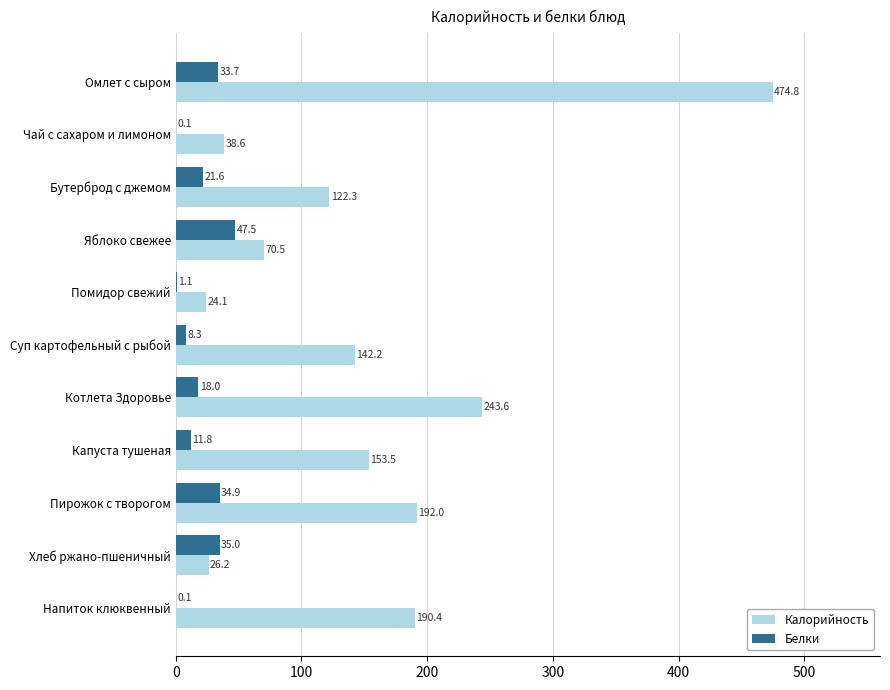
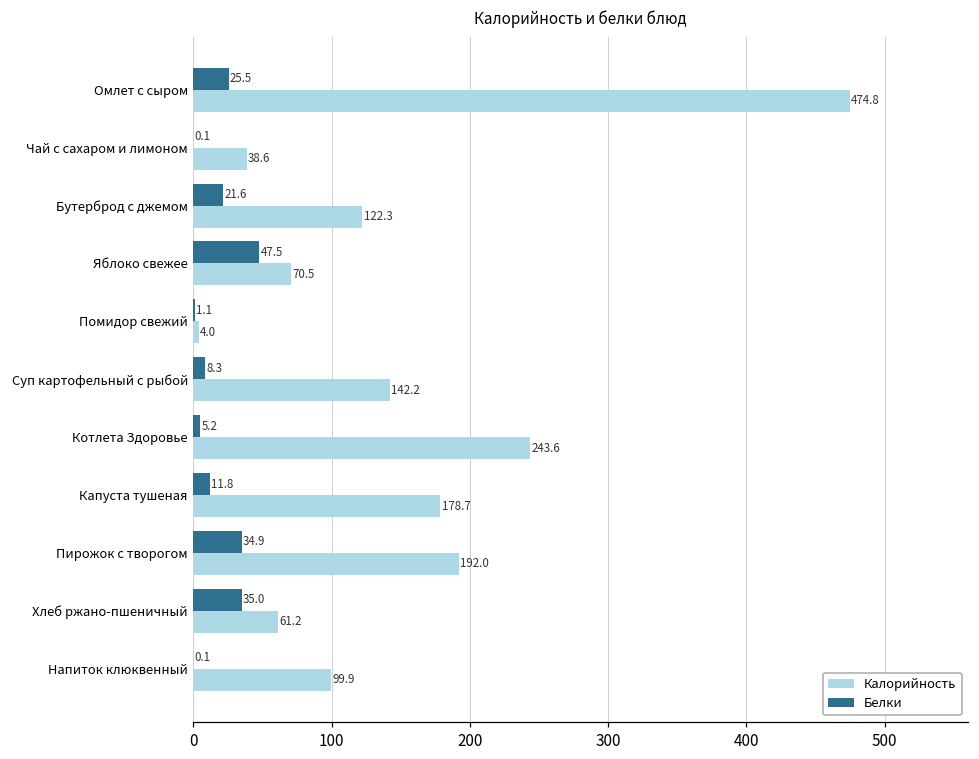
  {
    "Калорийность": {
      "Омлет с сыром": 474.8,
      "Чай с сахаром и лимоном": 38.6,
      "Бутерброд с джемом": 122.3,
      "Яблоко свежее": 70.5,
-     "Помидор свежий": 24.1,
+     "Помидор свежий": 4.0,
      "Суп картофельный с рыбой": 142.2,
      "Котлета Здоровье": 243.6,
-     "Капуста тушеная": 153.5,
+     "Капуста тушеная": 178.7,
      "Пирожок с творогом": 192.0,
-     "Хлеб ржано-пшеничный": 26.2,
-     "Напиток клюквенный": 190.4
+     "Хлеб ржано-пшеничный": 61.2,
+     "Напиток клюквенный": 99.9
    },
    "Белки": {
-     "Омлет с сыром": 33.7,
+     "Омлет с сыром": 25.5,
      "Чай с сахаром и лимоном": 0.1,
      "Бутерброд с джемом": 21.6,
      "Яблоко свежее": 47.5,
      "Помидор свежий": 1.1,
      "Суп картофельный с рыбой": 8.3,
-     "Котлета Здоровье": 18.0,
+     "Котлета Здоровье": 5.2,
      "Капуста тушеная": 11.8,
      "Пирожок с творогом": 34.9,
      "Хлеб ржано-пшеничный": 35.0,
      "Напиток клюквенный": 0.1
    }
  }
